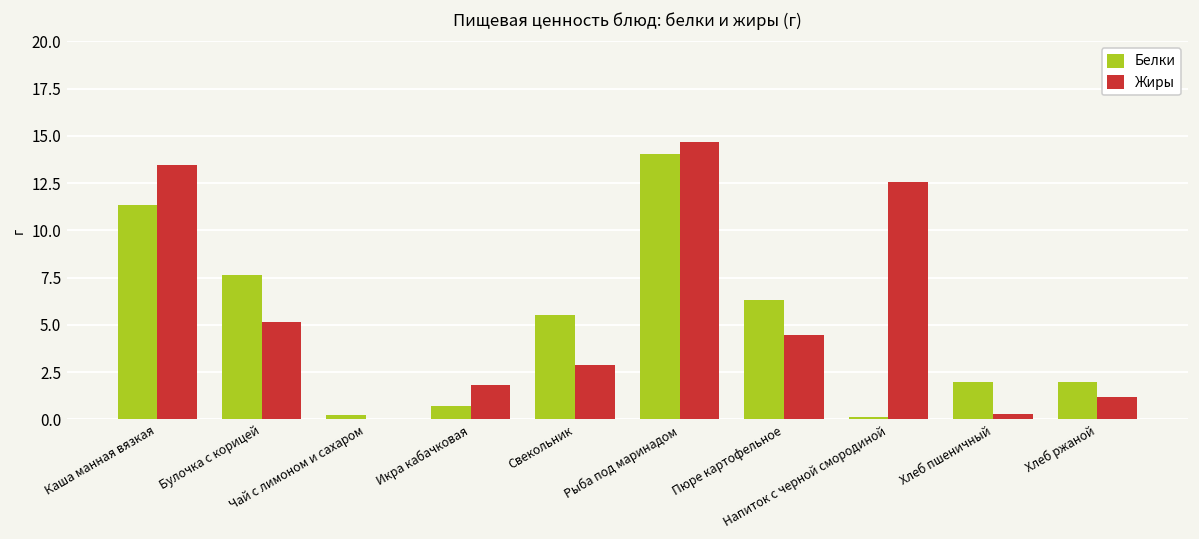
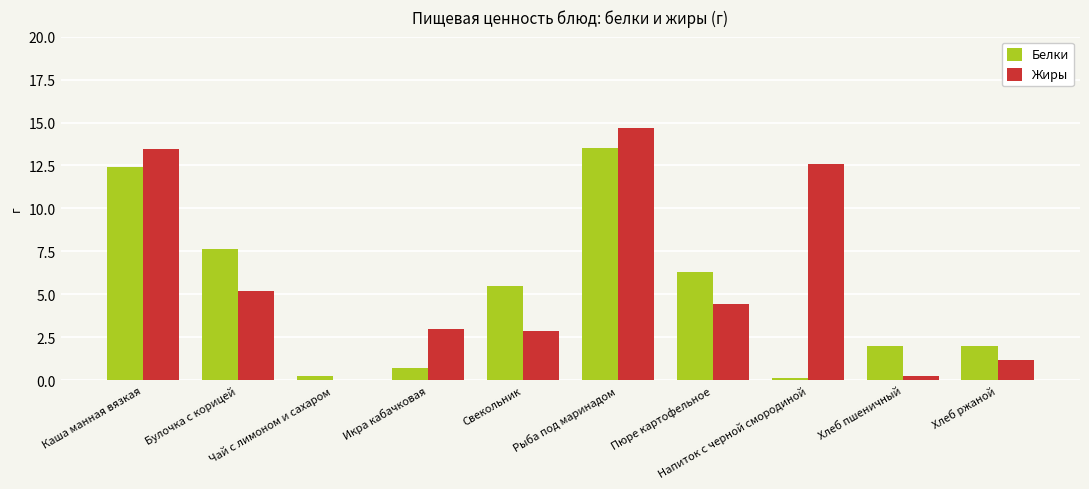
  {
    "Белки": {
-     "Каша манная вязкая": 11.3,
+     "Каша манная вязкая": 12.4,
      "Булочка с корицей": 7.6,
      "Чай с лимоном и сахаром": 0.2,
      "Икра кабачковая": 0.7,
      "Свекольник": 5.5,
-     "Рыба под маринадом": 14.0,
+     "Рыба под маринадом": 13.5,
      "Пюре картофельное": 6.3,
      "Хлеб пшеничный": 2.0,
      "Хлеб ржаной": 2.0
    },
    "Жиры": {
      "Каша манная вязкая": 13.5,
      "Булочка с корицей": 5.2,
      "Чай с лимоном и сахаром": 0.0,
-     "Икра кабачковая": 1.8,
+     "Икра кабачковая": 3.0,
      "Свекольник": 2.9,
      "Рыба под маринадом": 14.7,
      "Пюре картофельное": 4.5,
      "Напиток с черной смородиной": 12.6,
      "Хлеб пшеничный": 0.3,
      "Хлеб ржаной": 1.2
    }
  }
